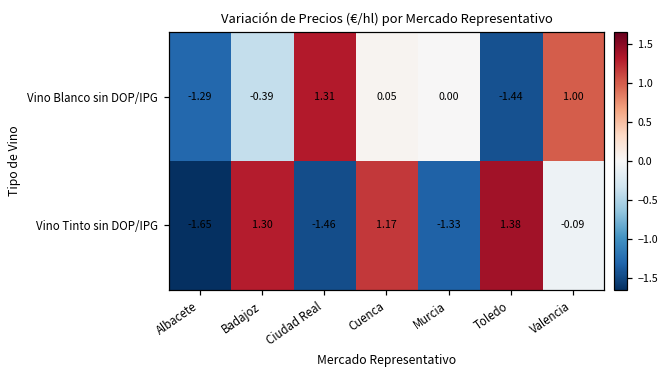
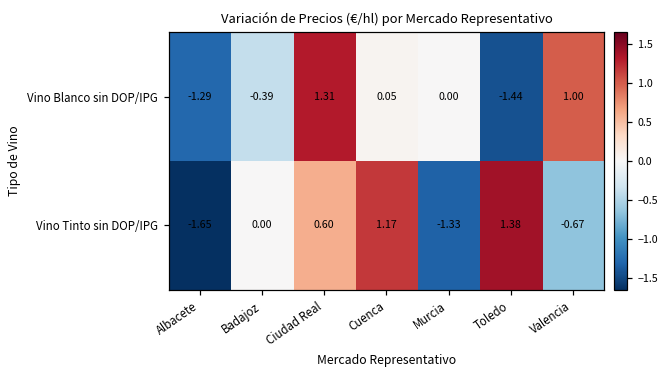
  {
    "Vino Blanco sin DOP/IPG": {
      "Albacete": -1.29,
      "Badajoz": -0.39,
      "Ciudad Real": 1.31,
      "Cuenca": 0.05,
      "Murcia": 0.00,
      "Toledo": -1.44,
      "Valencia": 1.00
    },
    "Vino Tinto sin DOP/IPG": {
      "Albacete": -1.65,
-     "Badajoz": 1.30,
-     "Ciudad Real": -1.46,
+     "Badajoz": 0.00,
+     "Ciudad Real": 0.60,
      "Cuenca": 1.17,
      "Murcia": -1.33,
      "Toledo": 1.38,
-     "Valencia": -0.09
+     "Valencia": -0.67
    }
  }
